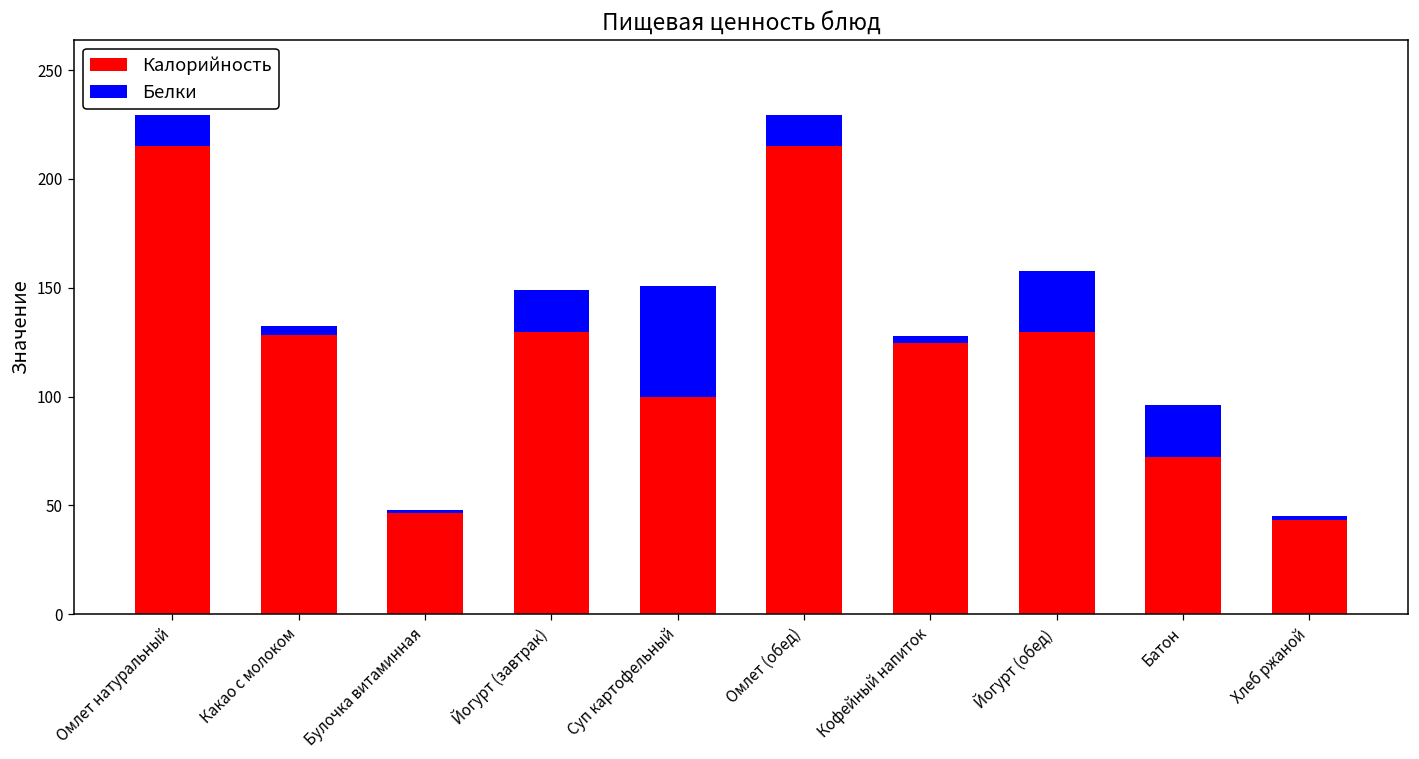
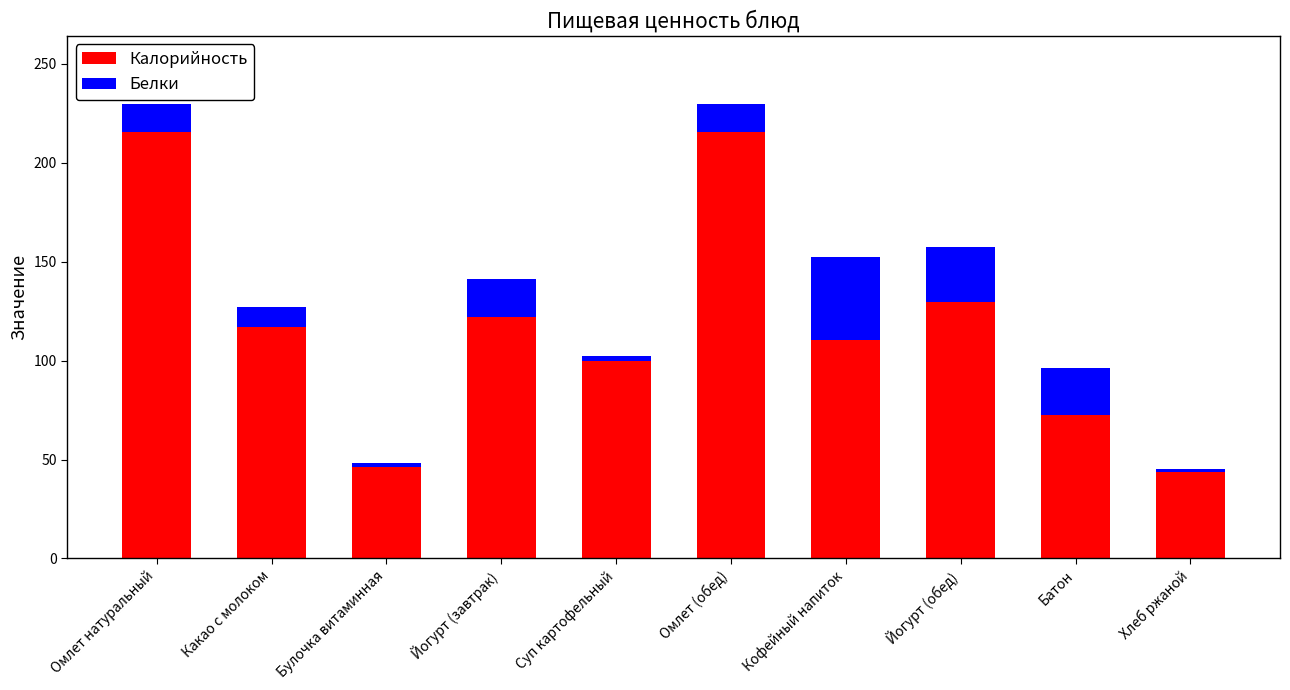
  {
    "Калорийность": {
      "Омлет натуральный": 215,
-     "Какао с молоком": 128,
+     "Какао с молоком": 117,
      "Булочка витаминная": 46,
-     "Йогурт (завтрак)": 130,
+     "Йогурт (завтрак)": 122,
      "Суп картофельный": 100,
      "Омлет (обед)": 215,
-     "Кофейный напиток": 125,
+     "Кофейный напиток": 110,
      "Йогурт (обед)": 130,
      "Батон": 73,
      "Хлеб ржаной": 44
    },
    "Белки": {
      "Омлет натуральный": 14,
-     "Какао с молоком": 4,
+     "Какао с молоком": 10,
      "Булочка витаминная": 2,
      "Йогурт (завтрак)": 19,
-     "Суп картофельный": 51,
+     "Суп картофельный": 2,
      "Омлет (обед)": 14,
-     "Кофейный напиток": 3,
+     "Кофейный напиток": 42,
      "Йогурт (обед)": 28,
      "Батон": 24,
      "Хлеб ржаной": 2
    }
  }
